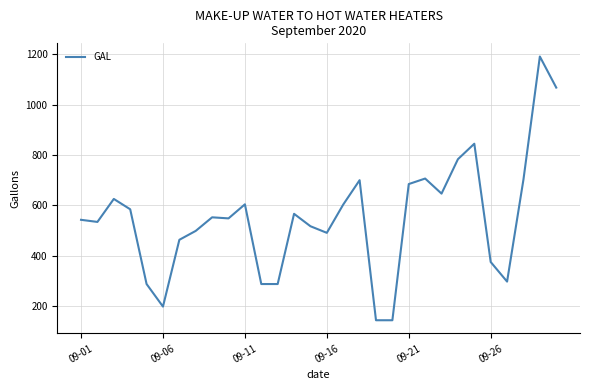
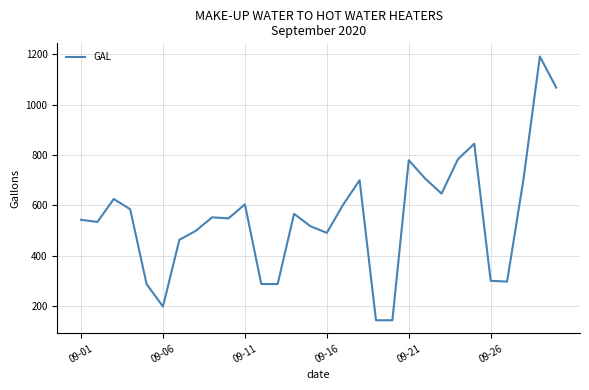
  {
    "09-01": 540,
    "09-06": 200,
    "09-11": 600,
    "09-16": 490,
-   "09-21": 690,
-   "09-26": 380
+   "09-21": 780,
+   "09-26": 300
  }
